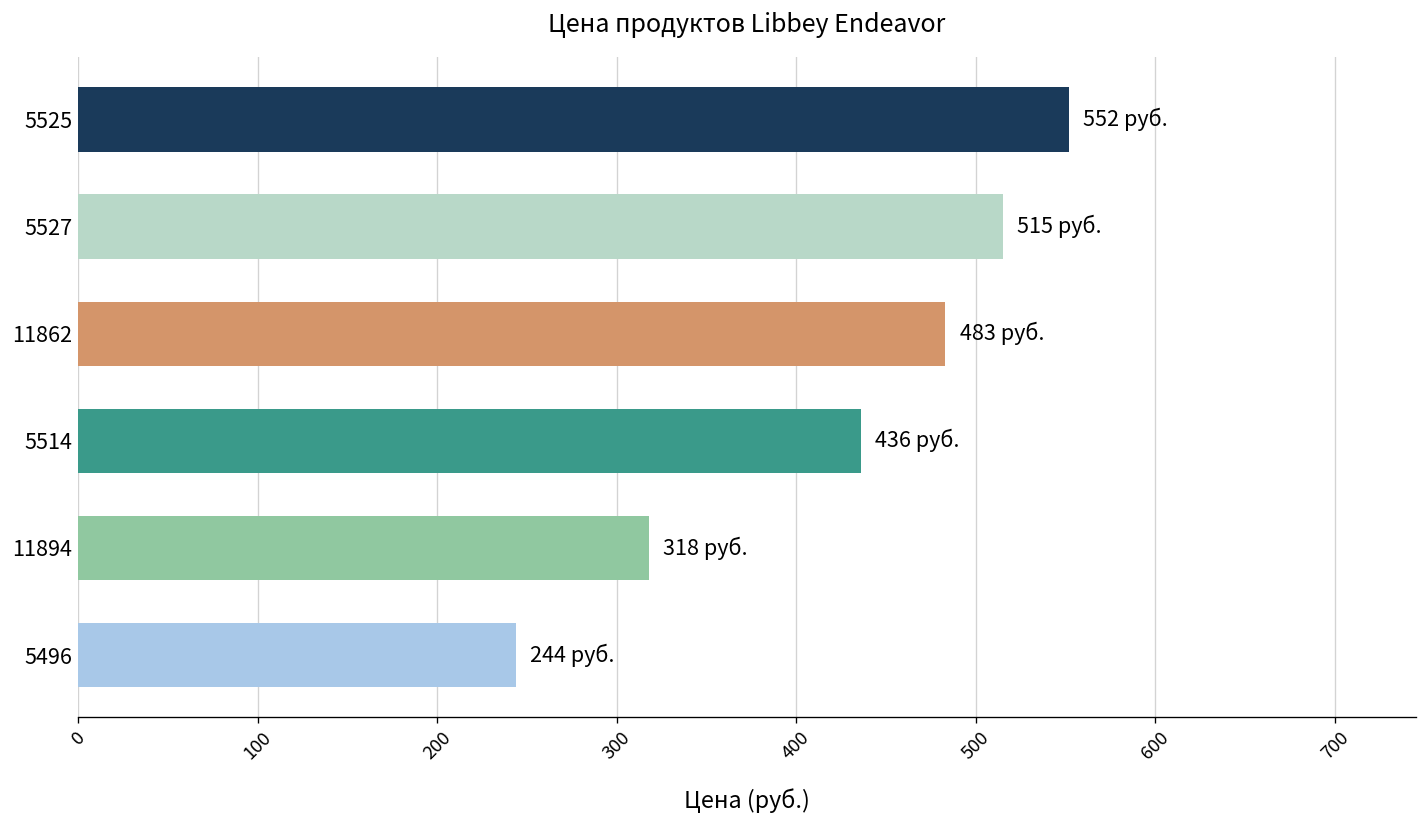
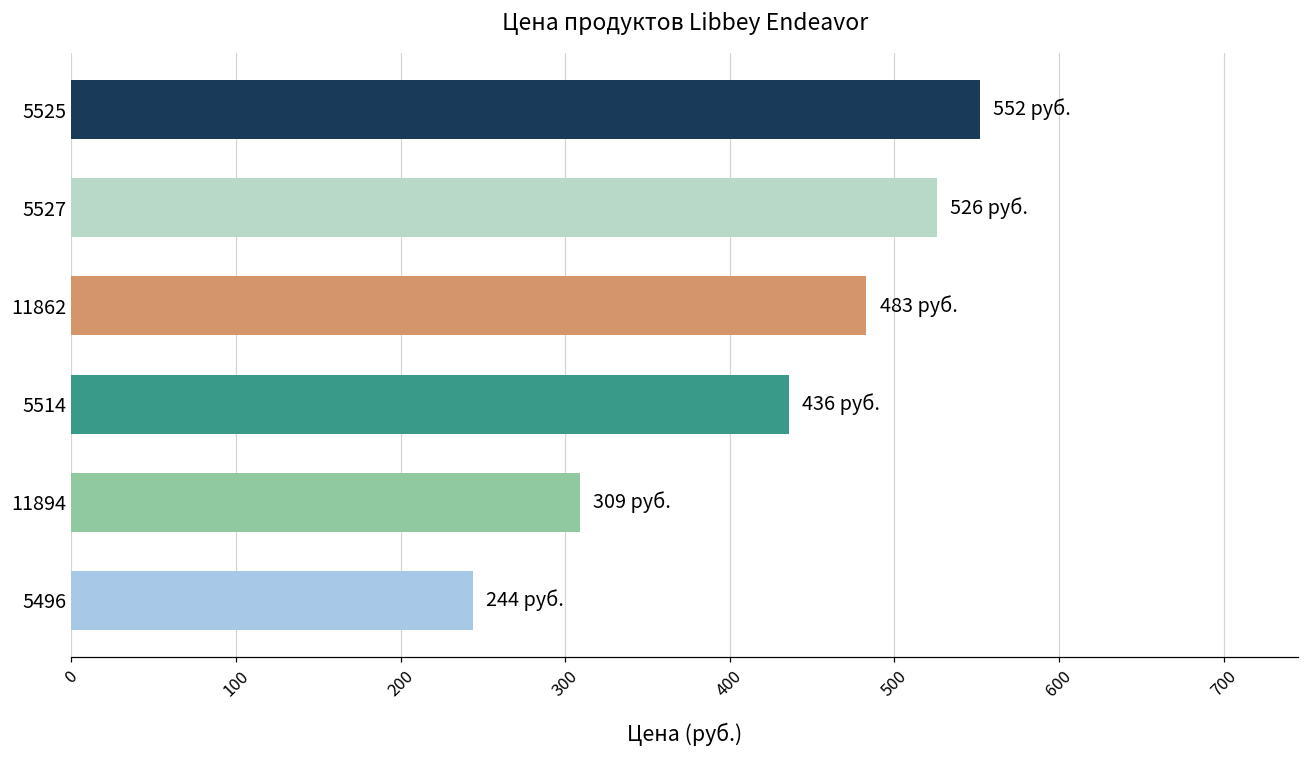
  {
    "5525": 552,
-   "5527": 515,
+   "5527": 526,
    "11862": 483,
    "5514": 436,
-   "11894": 318,
+   "11894": 309,
    "5496": 244
  }
